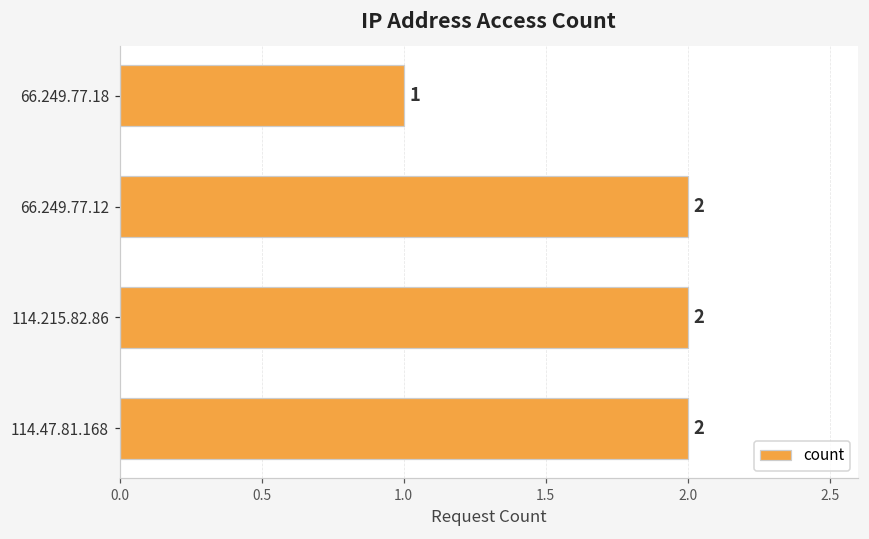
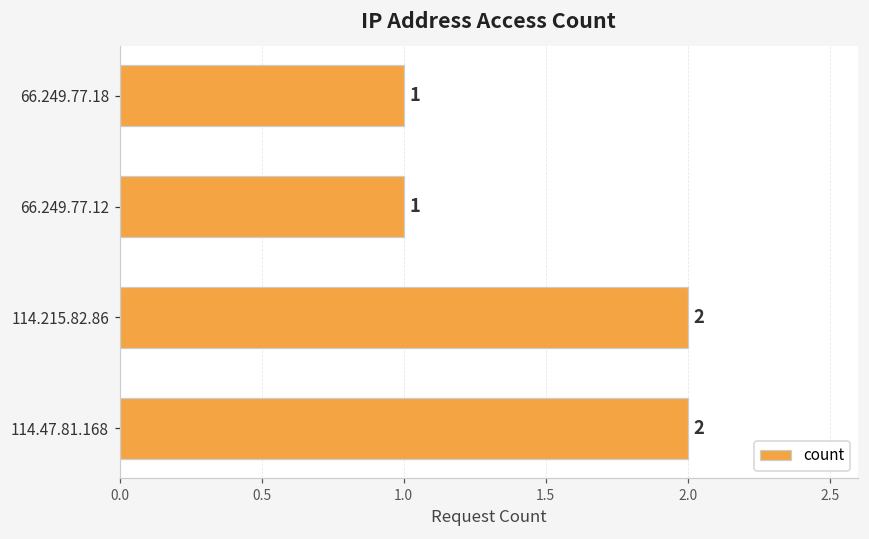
  {
    "66.249.77.18": 1,
-   "66.249.77.12": 2,
+   "66.249.77.12": 1,
    "114.215.82.86": 2,
    "114.47.81.168": 2
  }
